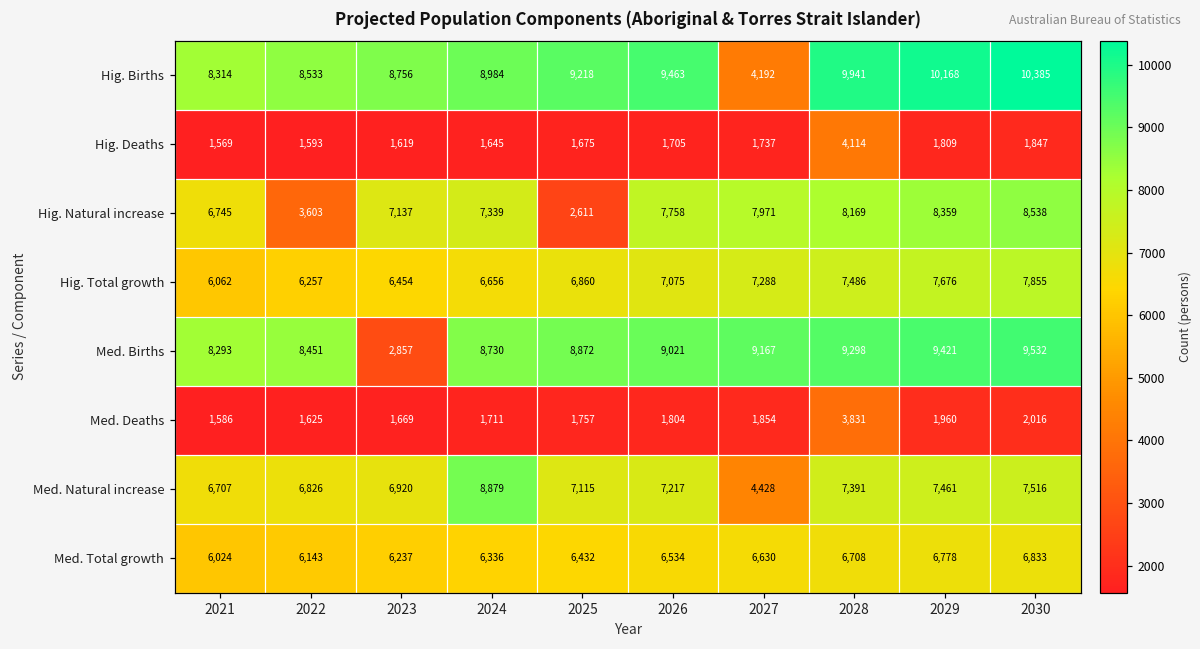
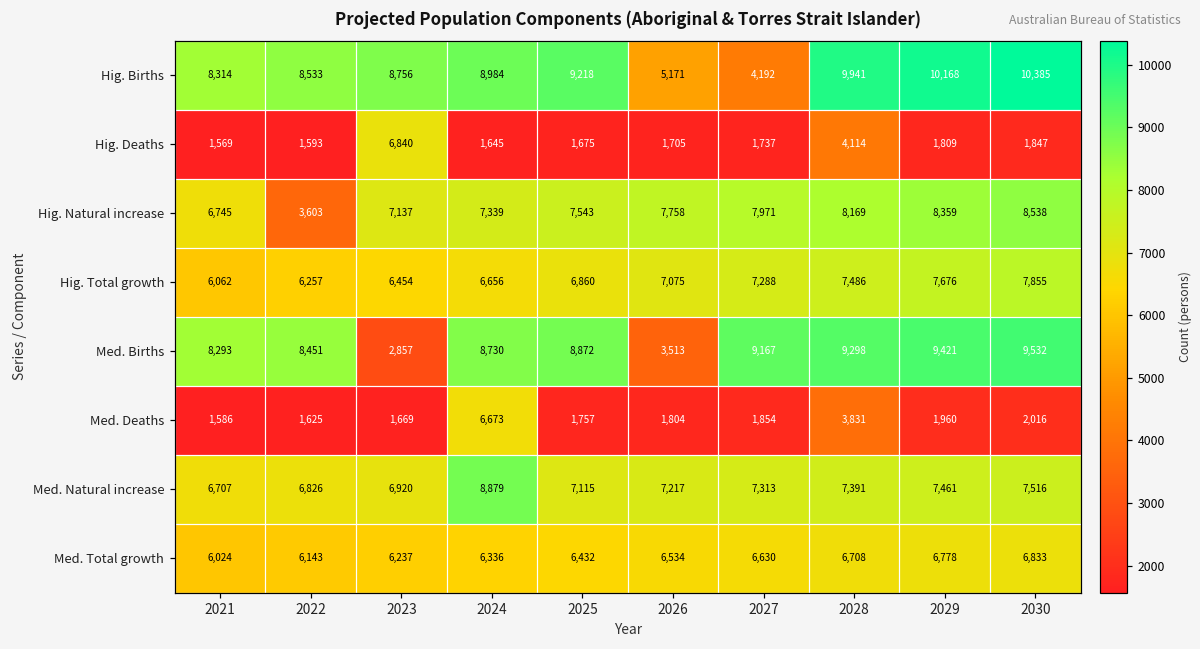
  {
    "Hig. Births": {
      "2021": "8,314",
      "2022": "8,533",
      "2023": "8,756",
      "2024": "8,984",
      "2025": "9,218",
-     "2026": "9,463",
+     "2026": "5,171",
      "2027": "4,192",
      "2028": "9,941",
      "2029": "10,168",
      "2030": "10,385"
    },
    "Hig. Deaths": {
      "2021": "1,569",
      "2022": "1,593",
-     "2023": "1,619",
+     "2023": "6,840",
      "2024": "1,645",
      "2025": "1,675",
      "2026": "1,705",
      "2027": "1,737",
      "2028": "4,114",
      "2029": "1,809",
      "2030": "1,847"
    },
    "Hig. Natural increase": {
      "2021": "6,745",
      "2022": "3,603",
      "2023": "7,137",
      "2024": "7,339",
-     "2025": "2,611",
+     "2025": "7,543",
      "2026": "7,758",
      "2027": "7,971",
      "2028": "8,169",
      "2029": "8,359",
      "2030": "8,538"
    },
    "Hig. Total growth": {
      "2021": "6,062",
      "2022": "6,257",
      "2023": "6,454",
      "2024": "6,656",
      "2025": "6,860",
      "2026": "7,075",
      "2027": "7,288",
      "2028": "7,486",
      "2029": "7,676",
      "2030": "7,855"
    },
    "Med. Births": {
      "2021": "8,293",
      "2022": "8,451",
      "2023": "2,857",
      "2024": "8,730",
      "2025": "8,872",
-     "2026": "9,021",
+     "2026": "3,513",
      "2027": "9,167",
      "2028": "9,298",
      "2029": "9,421",
      "2030": "9,532"
    },
    "Med. Deaths": {
      "2021": "1,586",
      "2022": "1,625",
      "2023": "1,669",
-     "2024": "1,711",
+     "2024": "6,673",
      "2025": "1,757",
      "2026": "1,804",
      "2027": "1,854",
      "2028": "3,831",
      "2029": "1,960",
      "2030": "2,016"
    },
    "Med. Natural increase": {
      "2021": "6,707",
      "2022": "6,826",
      "2023": "6,920",
      "2024": "8,879",
      "2025": "7,115",
      "2026": "7,217",
-     "2027": "4,428",
+     "2027": "7,313",
      "2028": "7,391",
      "2029": "7,461",
      "2030": "7,516"
    },
    "Med. Total growth": {
      "2021": "6,024",
      "2022": "6,143",
      "2023": "6,237",
      "2024": "6,336",
      "2025": "6,432",
      "2026": "6,534",
      "2027": "6,630",
      "2028": "6,708",
      "2029": "6,778",
      "2030": "6,833"
    }
  }
